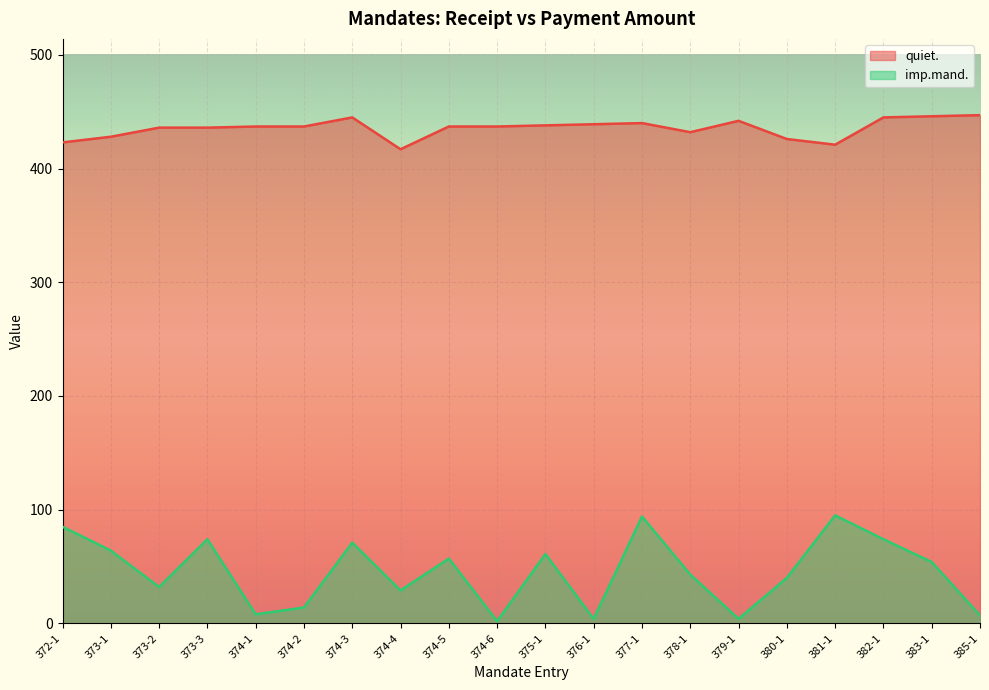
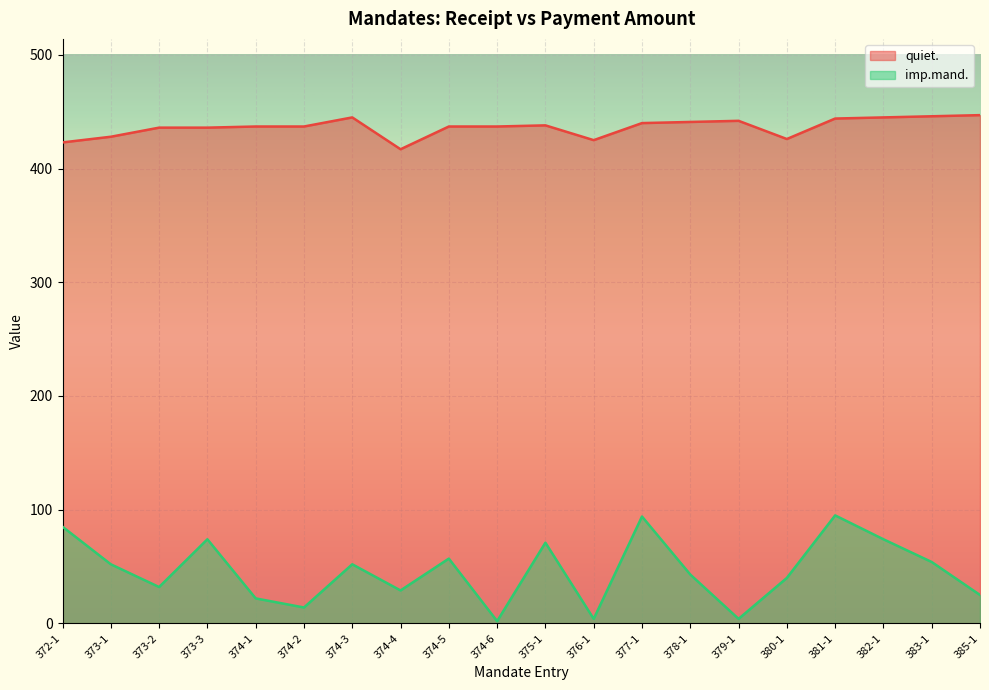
  {
    "quiet.": {
      "372-1": 423,
      "373-1": 428,
      "373-2": 436,
      "373-3": 436,
      "374-1": 437,
      "374-2": 437,
      "374-3": 445,
      "374-4": 417,
      "374-5": 437,
      "374-6": 437,
      "375-1": 438,
-     "376-1": 439,
+     "376-1": 425,
      "377-1": 440,
-     "378-1": 432,
+     "378-1": 441,
      "379-1": 442,
      "380-1": 426,
-     "381-1": 421,
+     "381-1": 444,
      "382-1": 445,
      "383-1": 446,
      "385-1": 447
    },
    "imp.mand.": {
      "372-1": 85,
-     "373-1": 64,
+     "373-1": 52,
      "373-2": 32,
      "373-3": 74,
-     "374-1": 8,
+     "374-1": 22,
      "374-2": 14,
-     "374-3": 71,
+     "374-3": 52,
      "374-4": 29,
      "374-5": 57,
      "374-6": 2,
-     "375-1": 61,
+     "375-1": 71,
      "376-1": 4,
      "377-1": 94,
      "378-1": 43,
      "379-1": 4,
      "380-1": 40,
      "381-1": 95,
      "382-1": 74,
      "383-1": 54,
-     "385-1": 7
+     "385-1": 25
    }
  }
